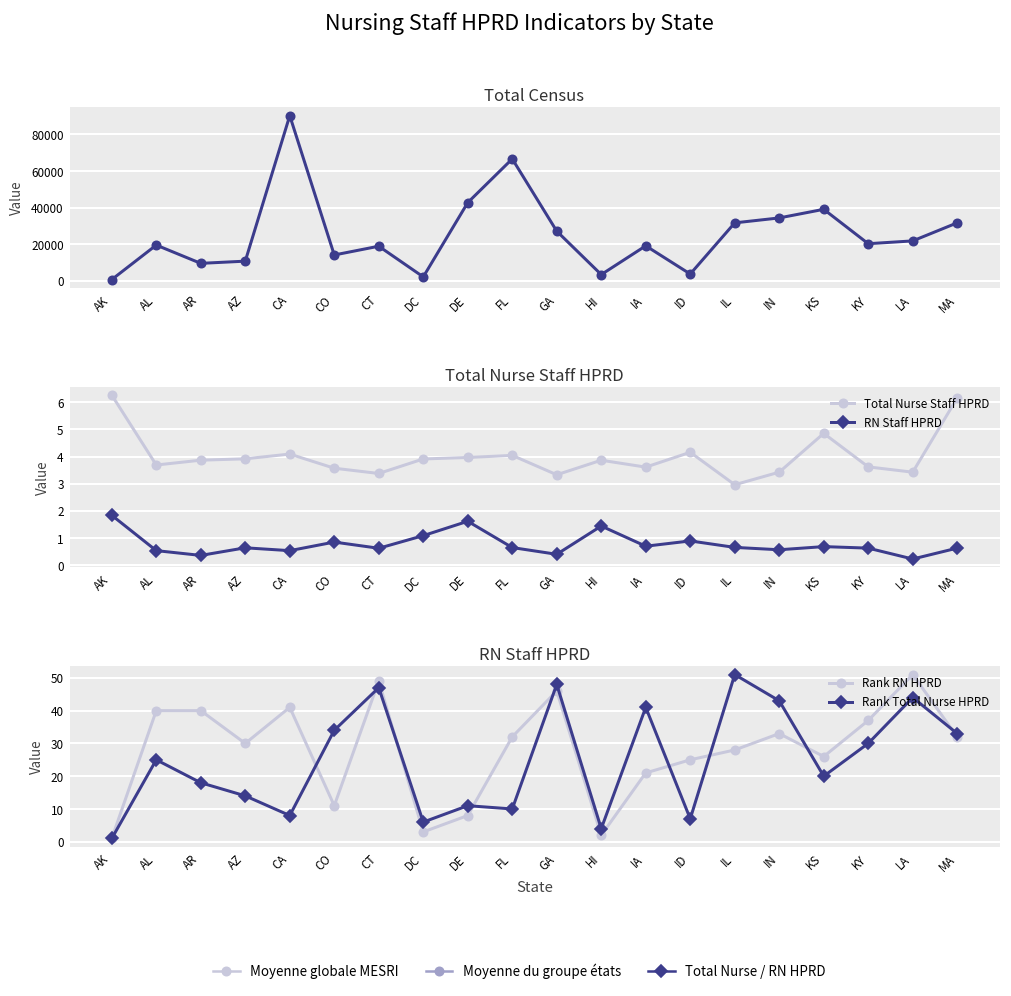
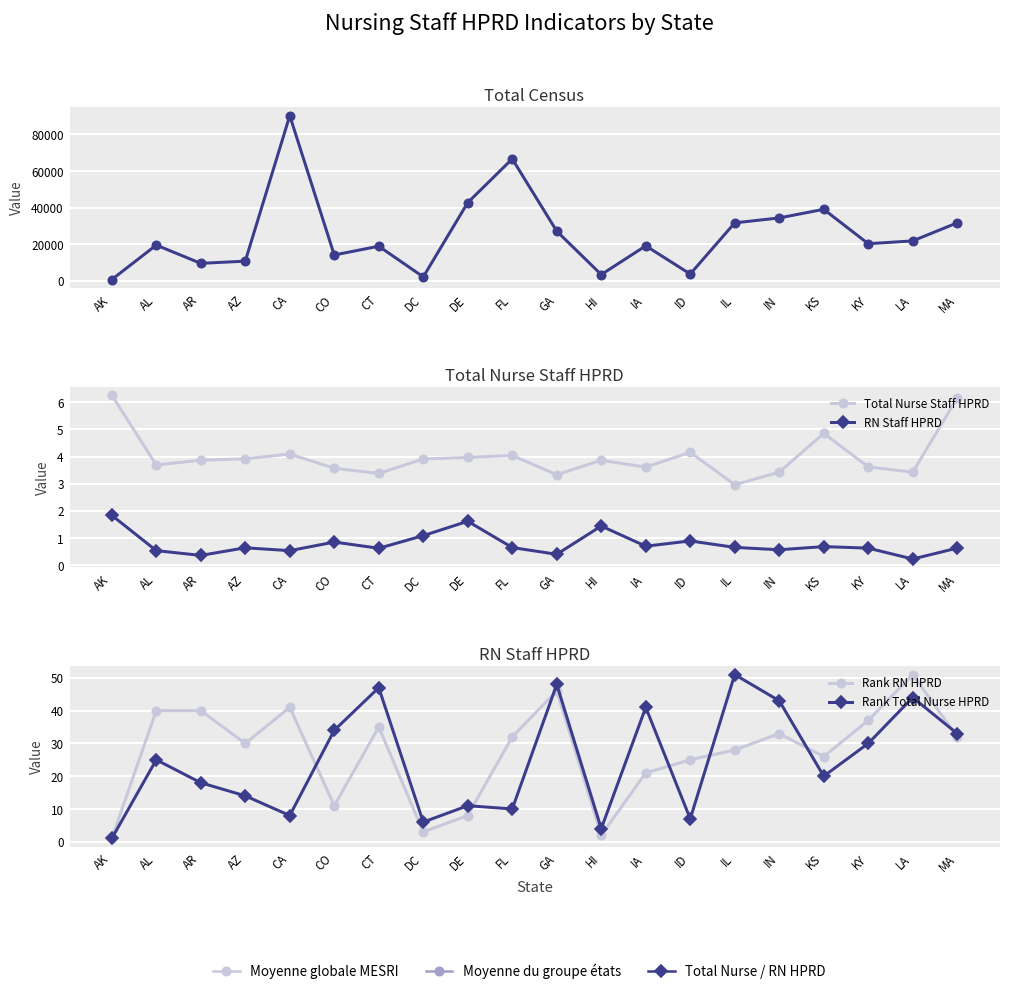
  {
    "Total Census": {
      "AK": 1000,
      "AL": 19000,
      "AR": 9000,
      "AZ": 11000,
      "CA": 90000,
      "CO": 14000,
      "CT": 19000,
      "DC": 2000,
      "DE": 43000,
      "FL": 67000,
      "GA": 27000,
      "HI": 3000,
      "IA": 19000,
      "ID": 4000,
      "IL": 32000,
      "IN": 34000,
      "KS": 39000,
      "KY": 20000,
      "LA": 22000,
      "MA": 32000
    },
    "Total Nurse Staff HPRD": {
      "Total Nurse Staff HPRD": {
        "AK": 6.3,
        "AL": 3.7,
        "AR": 3.9,
        "AZ": 3.9,
        "CA": 4.1,
        "CO": 3.6,
        "CT": 3.4,
        "DC": 3.9,
        "DE": 4.0,
        "FL": 4.0,
        "GA": 3.3,
        "HI": 3.9,
        "IA": 3.6,
        "ID": 4.2,
        "IL": 3.0,
        "IN": 3.4,
        "KS": 4.9,
        "KY": 3.6,
        "LA": 3.4,
        "MA": 6.2
      },
      "RN Staff HPRD": {
        "AK": 1.8,
        "AL": 0.5,
        "AR": 0.4,
        "AZ": 0.6,
        "CA": 0.5,
        "CO": 0.9,
        "CT": 0.6,
        "DC": 1.1,
        "DE": 1.6,
        "FL": 0.7,
        "GA": 0.4,
        "HI": 1.4,
        "IA": 0.7,
        "ID": 0.9,
        "IL": 0.7,
        "IN": 0.6,
        "KS": 0.7,
        "KY": 0.6,
        "LA": 0.2,
        "MA": 0.6
      }
    },
    "RN Staff HPRD": {
      "Rank RN HPRD": {
        "AL": 40,
        "AR": 40,
        "AZ": 30,
        "CA": 41,
        "CO": 11,
-       "CT": 49,
+       "CT": 35,
        "DC": 3,
        "DE": 8,
        "FL": 32,
        "GA": 46,
        "HI": 2,
        "IA": 21,
        "ID": 25,
        "IL": 28,
        "IN": 33,
        "KS": 26,
        "KY": 37,
        "LA": 51,
        "MA": 32
      },
      "Rank Total Nurse HPRD": {
        "AL": 25,
        "AR": 18,
        "AZ": 14,
        "CA": 8,
        "CO": 34,
        "CT": 47,
        "DC": 6,
        "DE": 11,
        "FL": 10,
        "GA": 48,
        "HI": 4,
        "IA": 41,
        "ID": 7,
        "IL": 51,
        "IN": 43,
        "KS": 20,
        "KY": 30,
        "LA": 44,
        "MA": 33
      }
    }
  }
